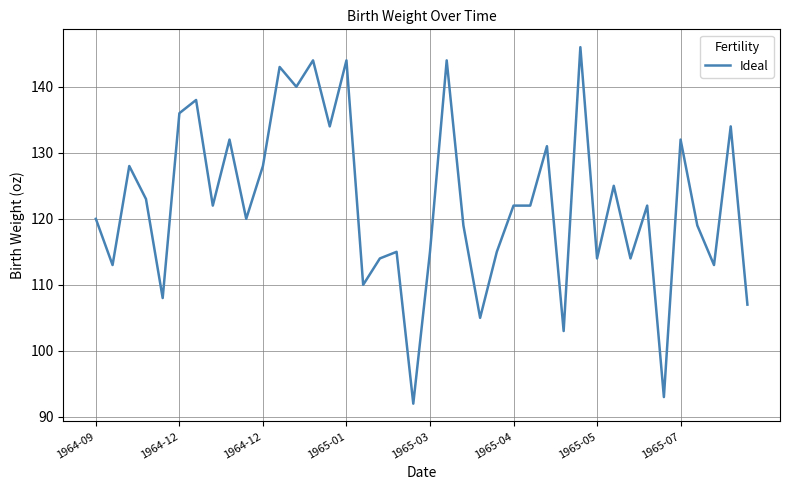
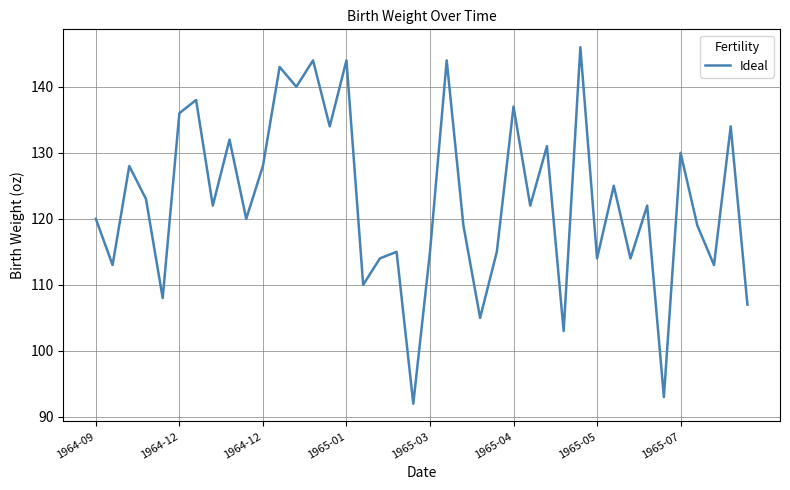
  {
    "1964-09": 120,
    "1965-01": 144,
    "1965-03": 115,
-   "1965-04": 122,
+   "1965-04": 137,
    "1965-05": 114,
-   "1965-07": 132
+   "1965-07": 130
  }
